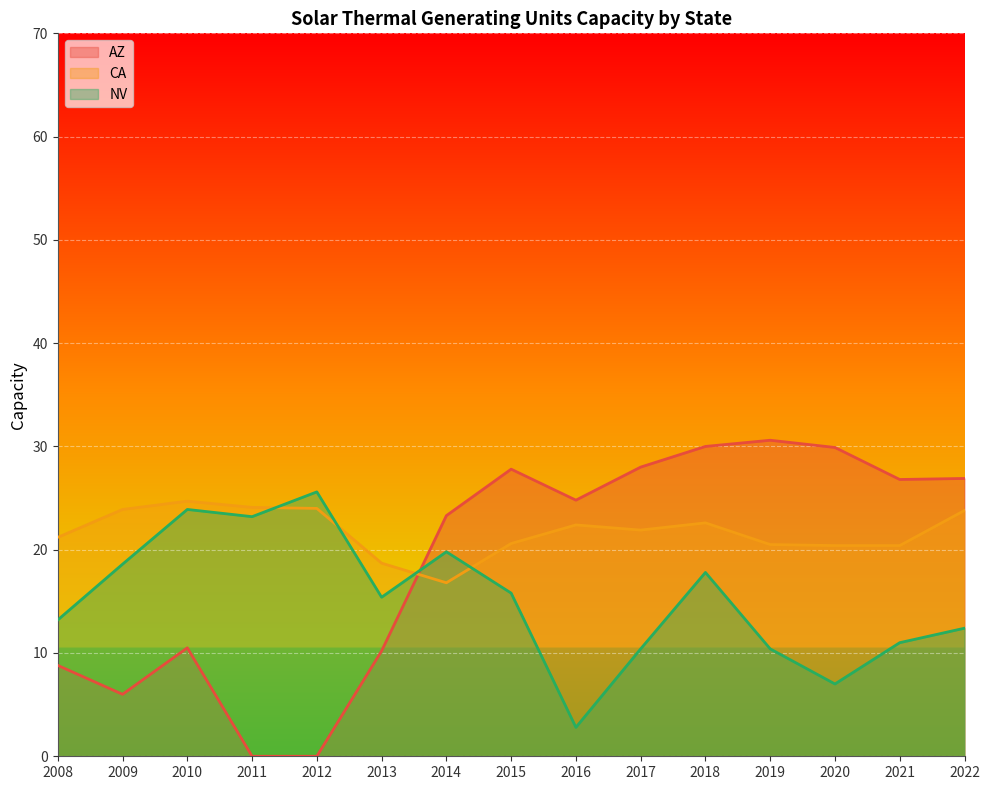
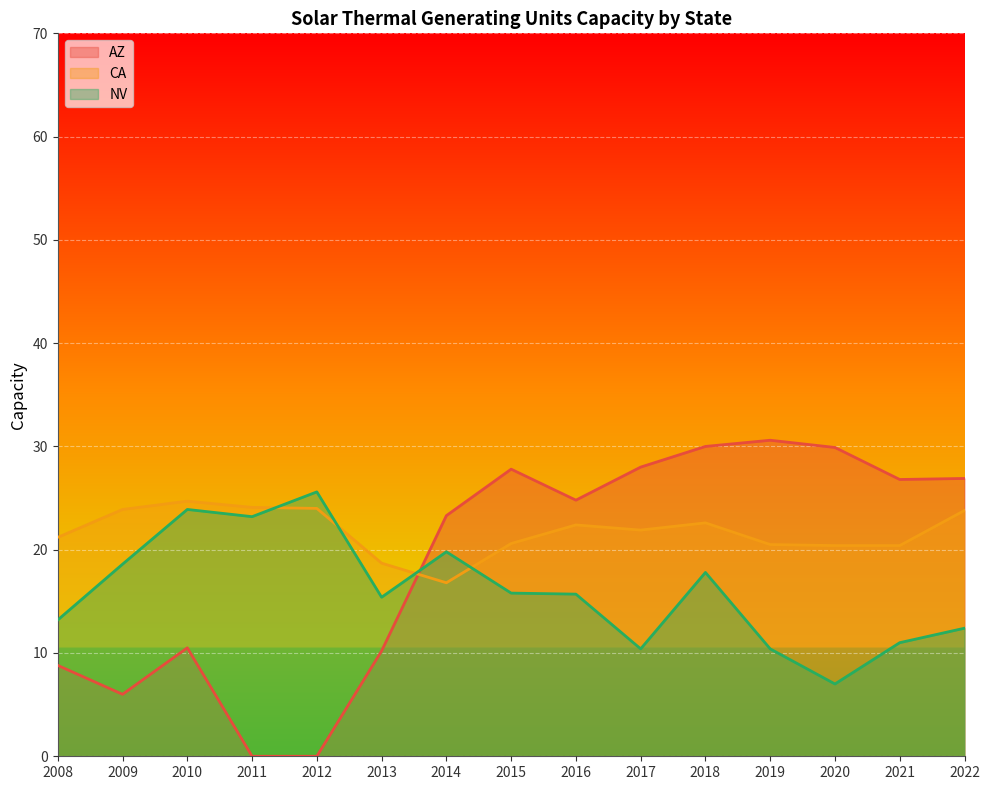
  {
    "NV": {
      "2008": 13.2,
      "2009": 18.6,
      "2010": 23.9,
      "2011": 23.2,
      "2012": 25.6,
      "2013": 15.4,
      "2014": 19.8,
      "2015": 15.8,
-     "2016": 2.8,
+     "2016": 15.7,
      "2017": 10.4,
      "2018": 17.8,
      "2019": 10.4,
      "2020": 7.0,
      "2021": 11.0,
      "2022": 12.4
    }
  }
